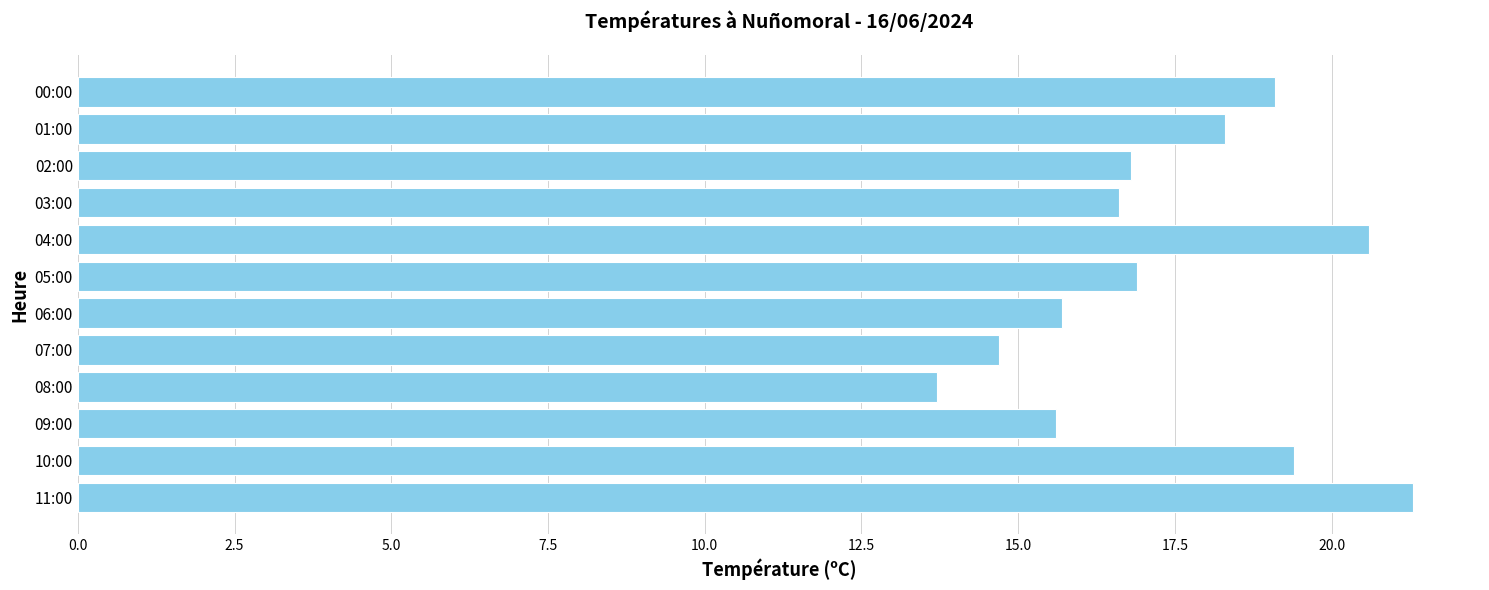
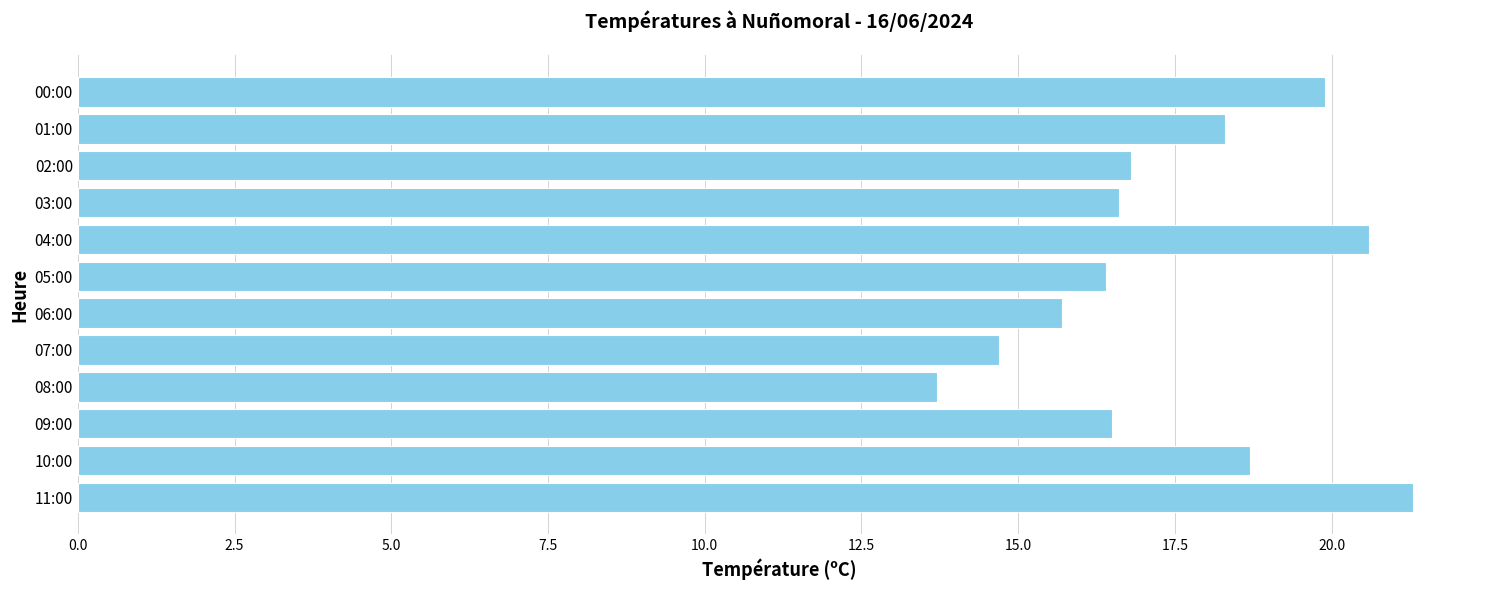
  {
-   "00:00": 19.1,
+   "00:00": 19.9,
    "01:00": 18.3,
    "02:00": 16.8,
    "03:00": 16.6,
    "04:00": 20.6,
-   "05:00": 16.9,
+   "05:00": 16.4,
    "06:00": 15.7,
    "07:00": 14.7,
    "08:00": 13.7,
-   "09:00": 15.6,
-   "10:00": 19.4,
+   "09:00": 16.5,
+   "10:00": 18.7,
    "11:00": 21.3
  }
